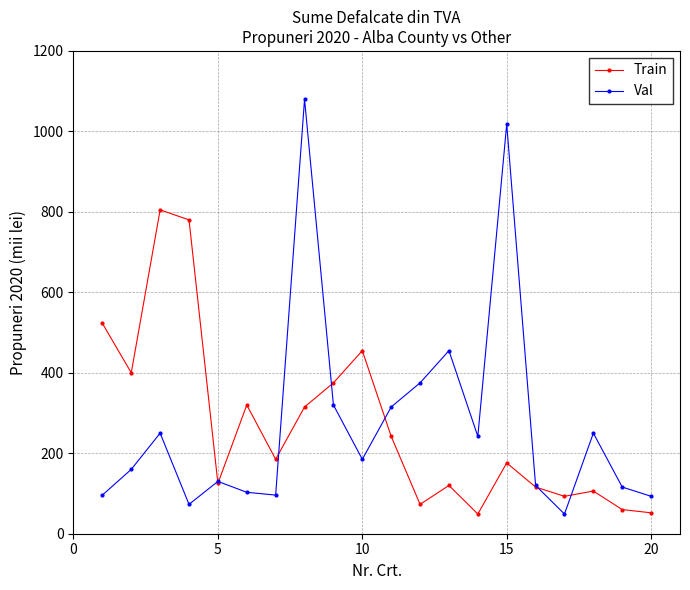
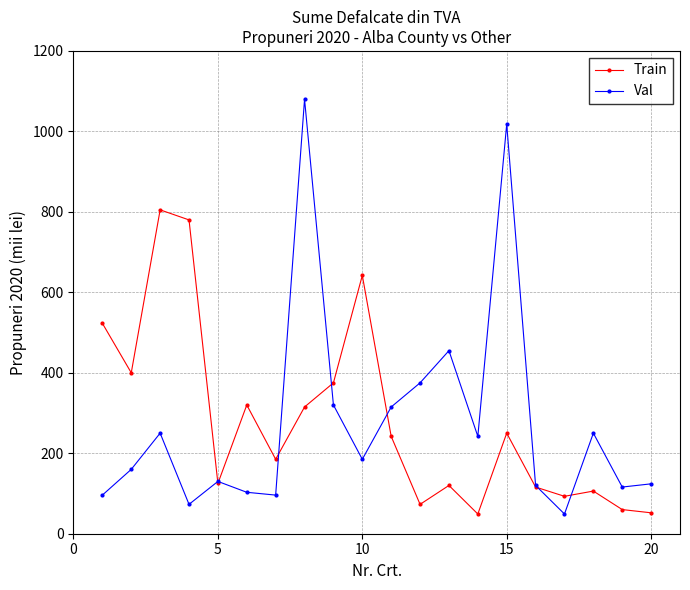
  {
    "Train": {
-     "10": 460,
-     "15": 180,
+     "10": 640,
+     "15": 250,
      "20": 50
    },
    "Val": {
      "10": 190,
      "15": 1020,
-     "20": 90
+     "20": 120
    }
  }
